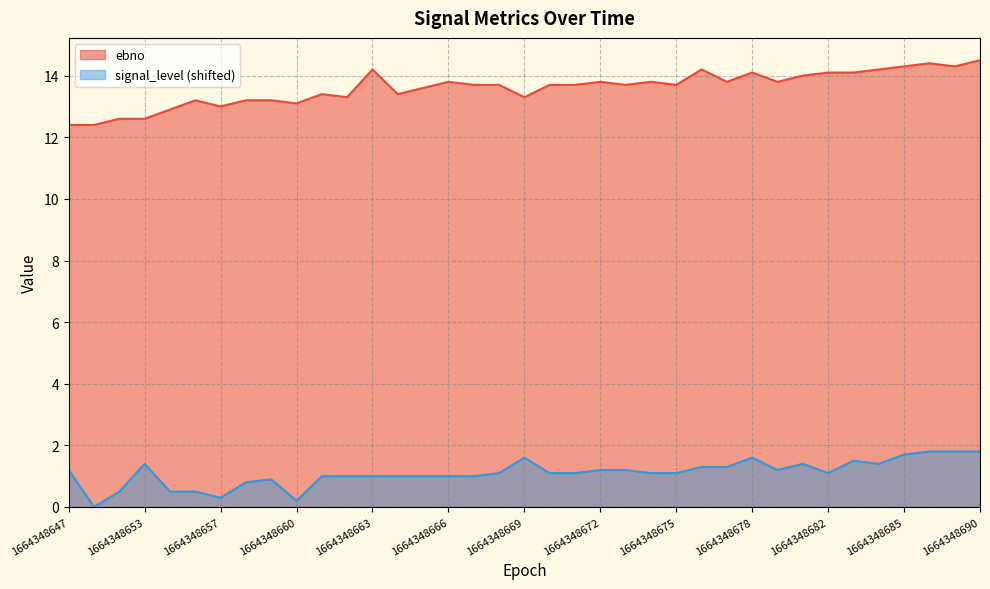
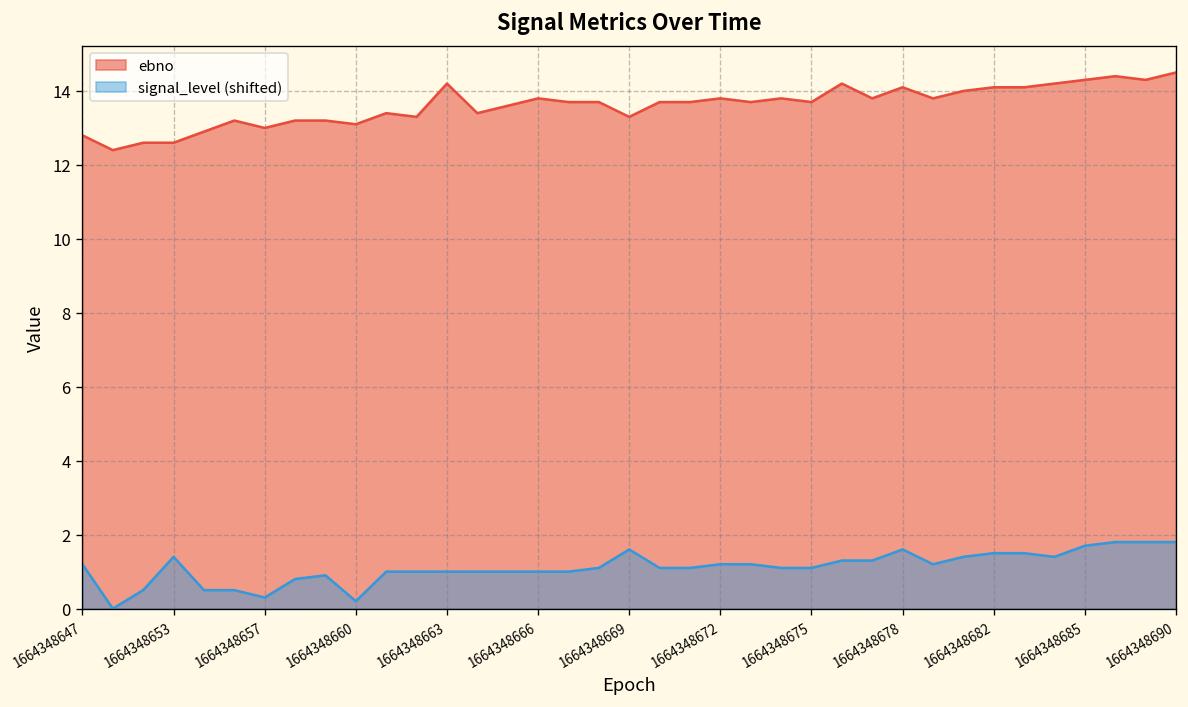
  {
    "ebno": {
-     "1664348647": 12.4,
+     "1664348647": 12.8,
      "1664348653": 12.6,
      "1664348657": 13.0,
      "1664348660": 13.1,
      "1664348663": 14.2,
      "1664348666": 13.8,
      "1664348669": 13.3,
      "1664348672": 13.8,
      "1664348675": 13.7,
      "1664348678": 14.1,
      "1664348682": 14.1,
      "1664348685": 14.3,
      "1664348690": 14.5
    },
    "signal_level (shifted)": {
      "1664348647": 1.2,
      "1664348653": 1.4,
      "1664348657": 0.3,
      "1664348660": 0.2,
      "1664348663": 1.0,
      "1664348666": 1.0,
      "1664348669": 1.6,
      "1664348672": 1.2,
      "1664348675": 1.1,
      "1664348678": 1.6,
-     "1664348682": 1.1,
+     "1664348682": 1.5,
      "1664348685": 1.7,
      "1664348690": 1.8
    }
  }
